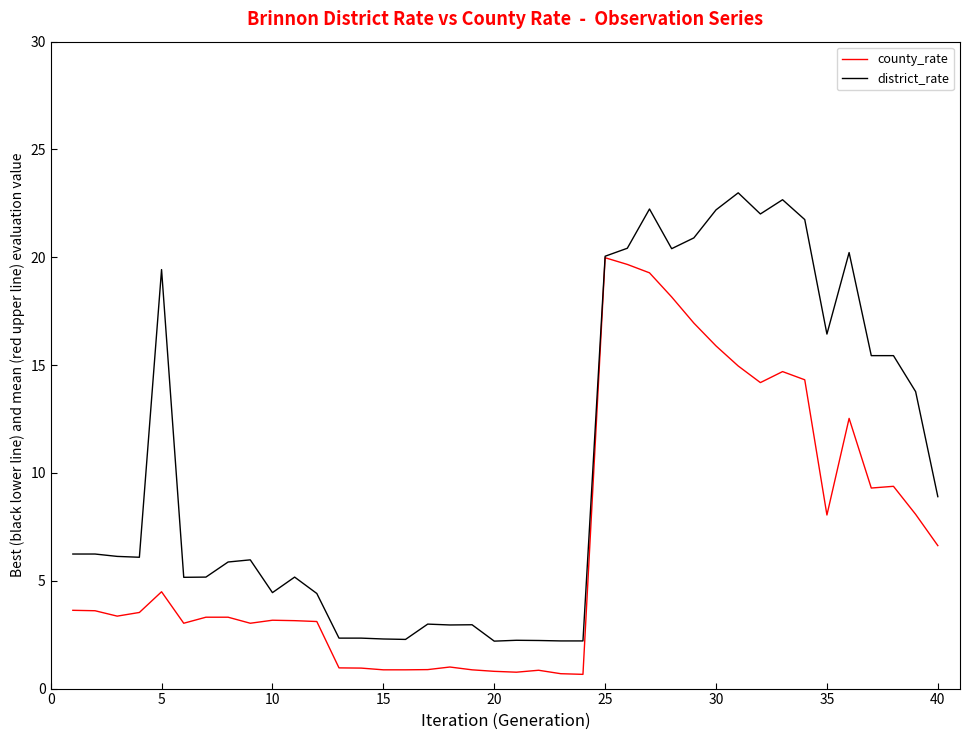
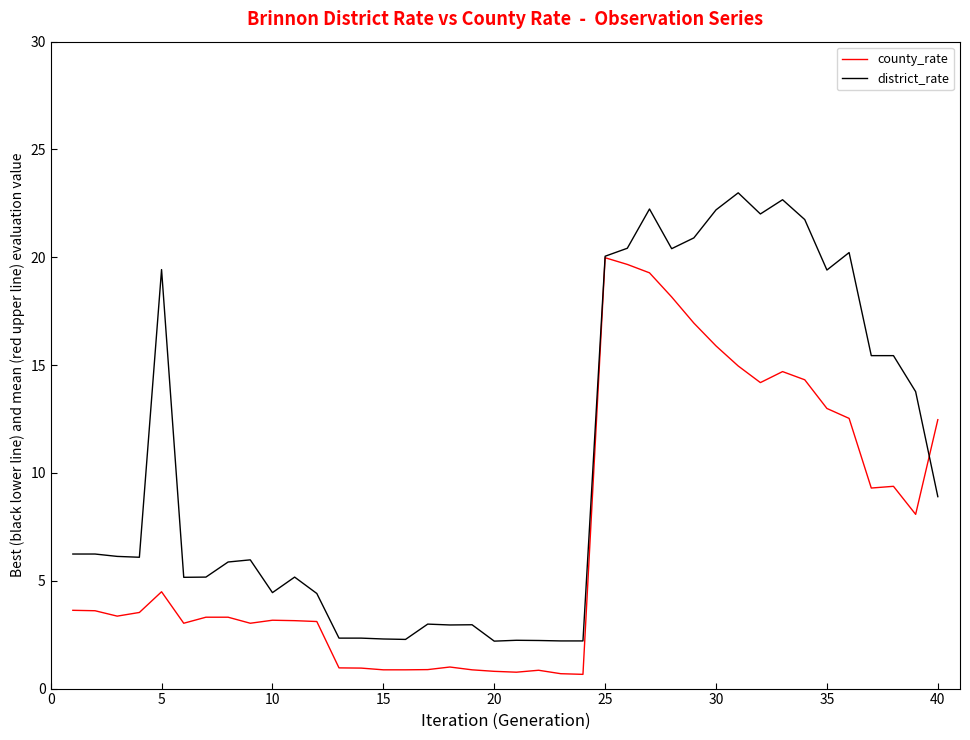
  {
    "county_rate": {
      "5": 4.5,
      "10": 3.2,
      "15": 0.9,
      "20": 0.8,
      "30": 15.9,
-     "35": 8.1,
-     "40": 6.6
+     "35": 13.0,
+     "40": 12.5
    },
    "district_rate": {
      "5": 19.4,
      "10": 4.5,
      "15": 2.3,
      "20": 2.2,
      "30": 22.2,
-     "35": 16.4,
+     "35": 19.4,
      "40": 8.9
    }
  }
